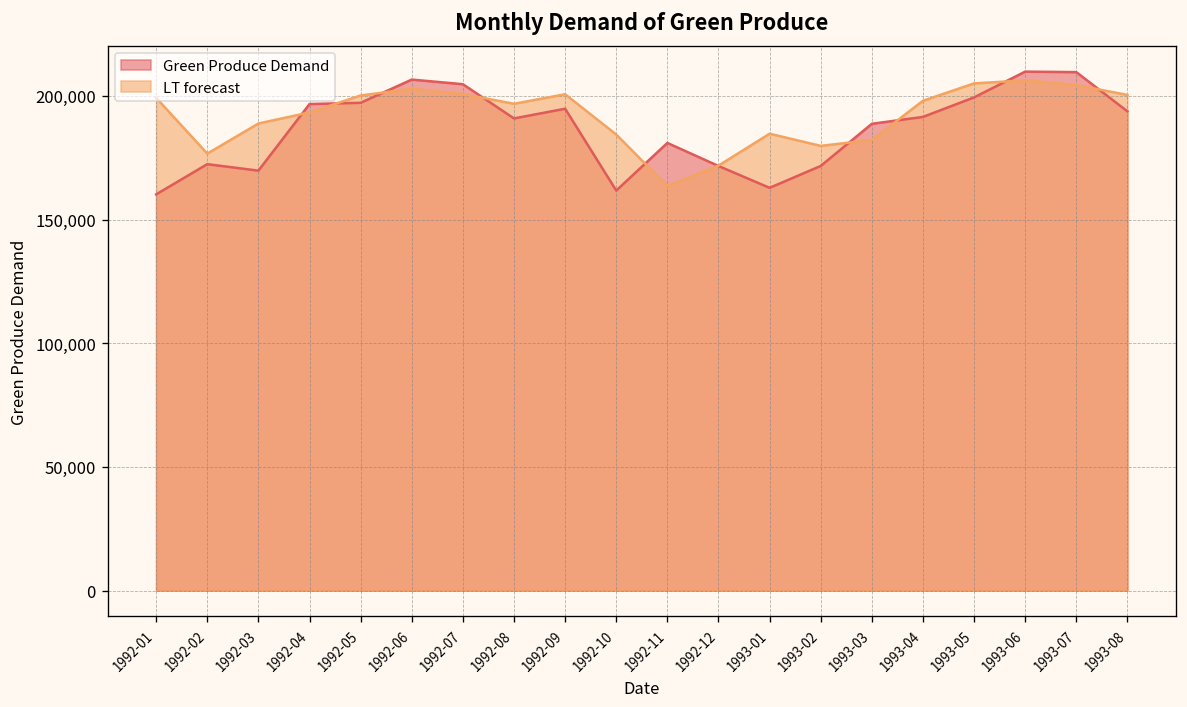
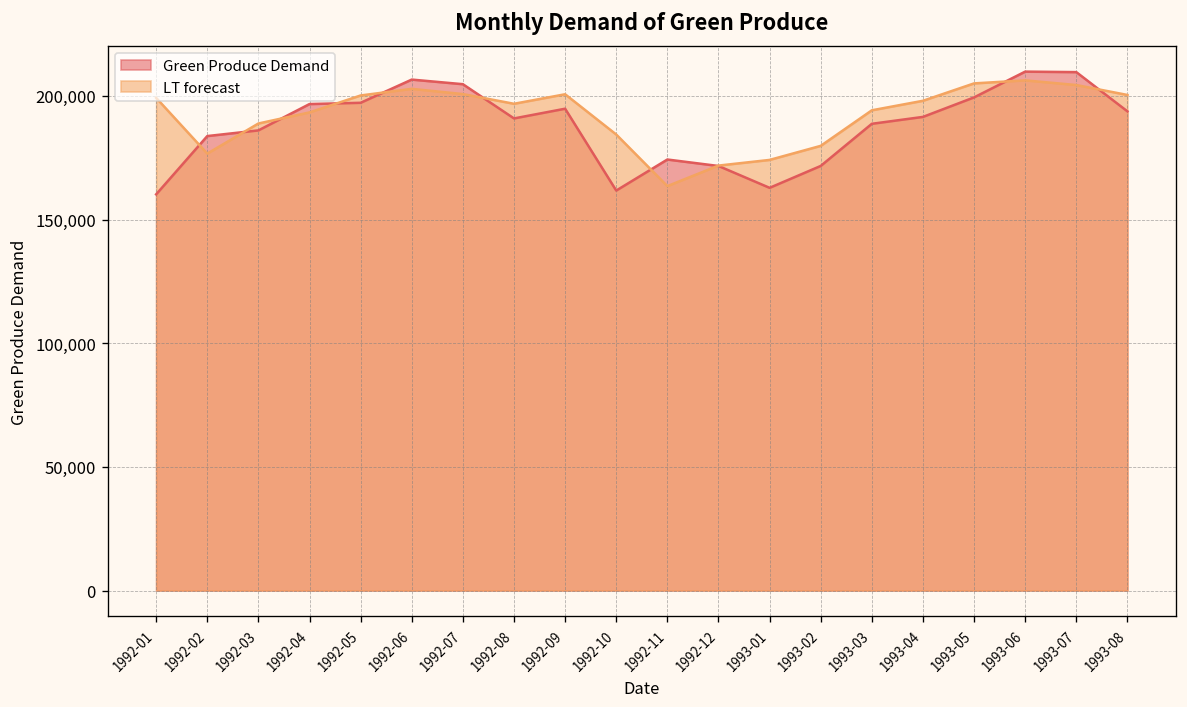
  {
    "Green Produce Demand": {
      "1992-01": "160,000",
-     "1992-02": "172,000",
-     "1992-03": "170,000",
+     "1992-02": "184,000",
+     "1992-03": "186,000",
      "1992-04": "197,000",
      "1992-05": "197,000",
      "1992-06": "207,000",
      "1992-07": "205,000",
      "1992-08": "191,000",
      "1992-09": "195,000",
      "1992-10": "162,000",
-     "1992-11": "181,000",
+     "1992-11": "174,000",
      "1993-01": "163,000",
      "1993-02": "172,000",
      "1993-03": "189,000",
      "1993-04": "192,000",
      "1993-05": "199,000",
      "1993-06": "210,000",
      "1993-07": "210,000",
      "1993-08": "194,000"
    },
    "LT forecast": {
      "1992-02": "177,000",
      "1992-03": "189,000",
      "1992-04": "193,000",
      "1992-05": "200,000",
      "1992-06": "203,000",
      "1992-07": "201,000",
      "1992-08": "197,000",
      "1992-09": "201,000",
      "1992-10": "184,000",
      "1992-11": "164,000",
-     "1993-01": "185,000",
+     "1993-01": "174,000",
      "1993-02": "180,000",
-     "1993-03": "182,000",
+     "1993-03": "194,000",
      "1993-04": "198,000",
      "1993-05": "205,000",
      "1993-06": "206,000",
      "1993-07": "204,000",
      "1993-08": "200,000"
    }
  }
